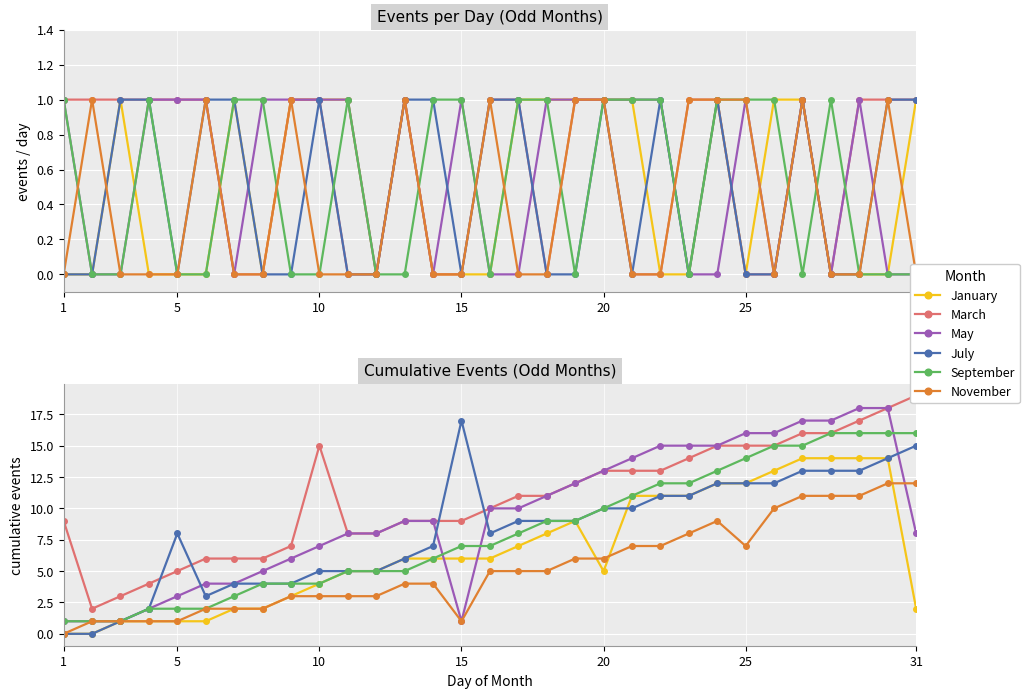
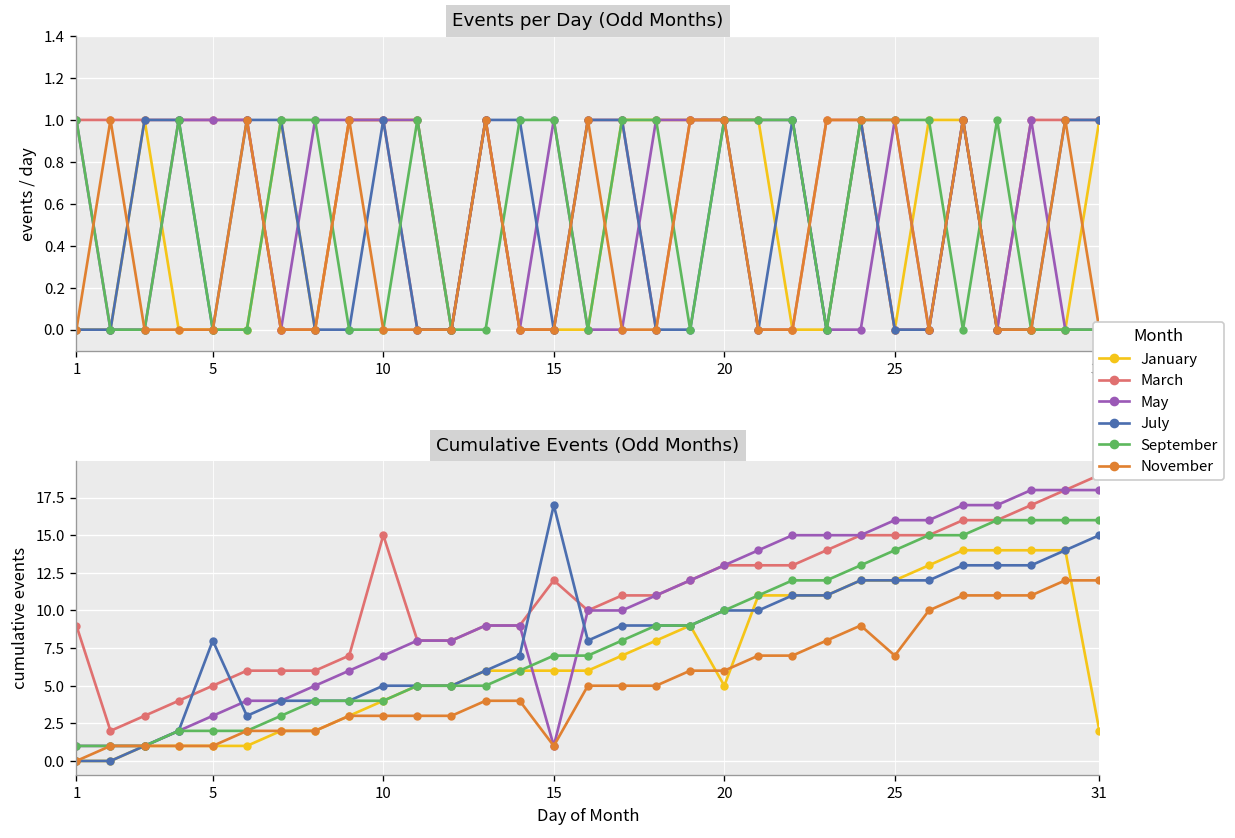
  {
    "Cumulative Events (Odd Months)": {
      "January": {
        "15": 6,
        "20": 5,
        "31": 2
      },
      "March": {
        "1": 9,
        "5": 5,
        "10": 15,
-       "15": 9,
+       "15": 12,
        "25": 15
      },
      "May": {
        "5": 3,
        "10": 7,
        "25": 16,
-       "31": 8
+       "31": 18
      },
      "July": {
        "5": 8,
        "10": 5,
        "15": 17,
        "31": 15
      },
      "September": {
        "5": 2,
        "15": 7,
        "25": 14,
        "31": 16
      },
      "November": {
        "10": 3,
        "20": 6,
        "25": 7,
        "31": 12
      }
    }
  }
